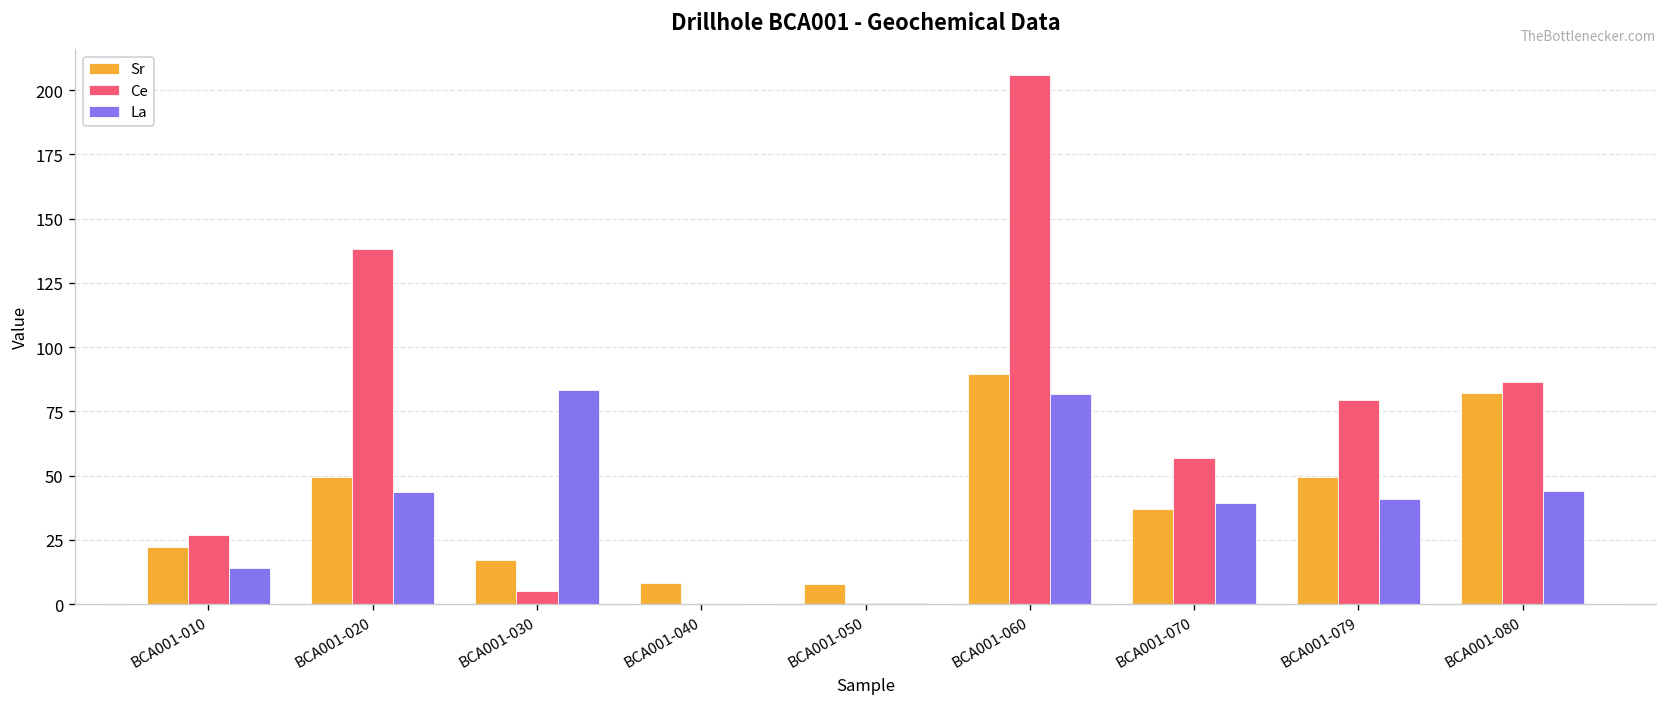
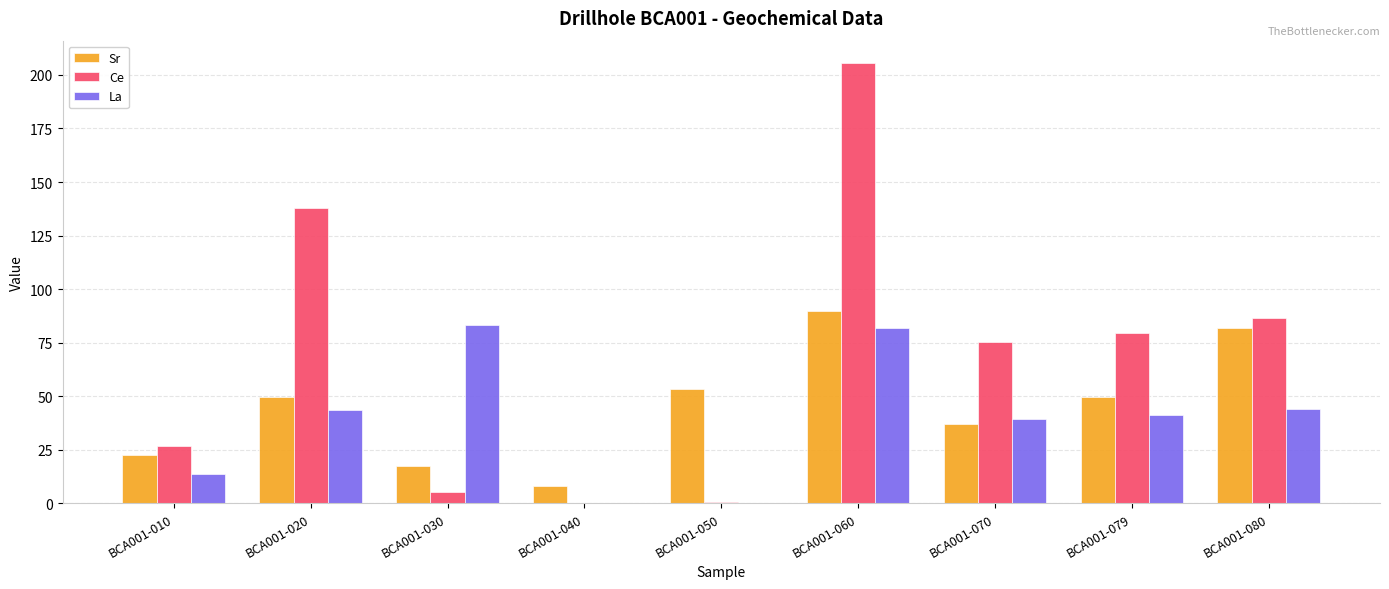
  {
    "Sr": {
      "BCA001-010": 22,
      "BCA001-020": 50,
      "BCA001-030": 17,
      "BCA001-040": 8,
-     "BCA001-050": 8,
+     "BCA001-050": 54,
      "BCA001-060": 90,
      "BCA001-070": 37,
      "BCA001-079": 50,
      "BCA001-080": 82
    },
    "Ce": {
      "BCA001-010": 27,
      "BCA001-020": 138,
      "BCA001-030": 5,
      "BCA001-040": 0,
      "BCA001-060": 206,
-     "BCA001-070": 57,
+     "BCA001-070": 75,
      "BCA001-079": 79,
      "BCA001-080": 86
    },
    "La": {
      "BCA001-010": 14,
      "BCA001-020": 44,
      "BCA001-030": 83,
      "BCA001-040": 0,
      "BCA001-060": 82,
      "BCA001-070": 39,
      "BCA001-079": 41,
      "BCA001-080": 44
    }
  }
